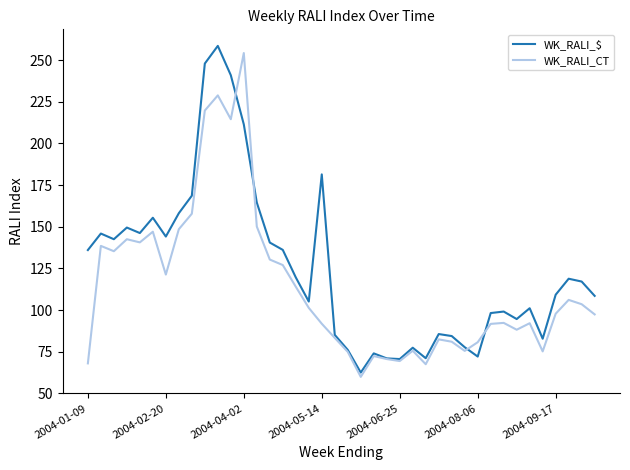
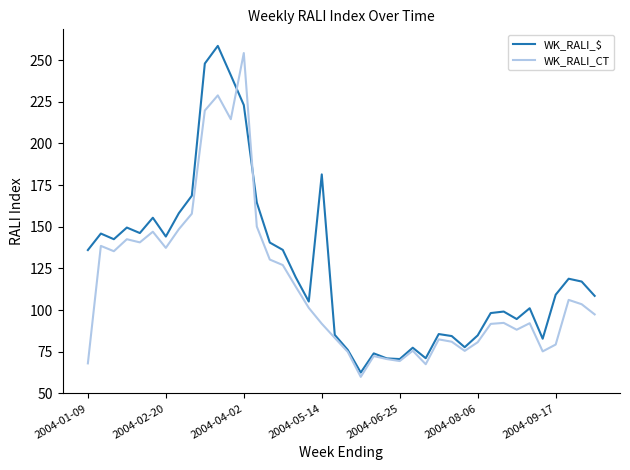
  {
    "WK_RALI_$": {
      "2004-01-09": 136,
      "2004-02-20": 144,
-     "2004-04-02": 211,
+     "2004-04-02": 223,
      "2004-05-14": 181,
-     "2004-08-06": 72,
+     "2004-08-06": 85,
      "2004-09-17": 109
    },
    "WK_RALI_CT": {
      "2004-01-09": 68,
-     "2004-02-20": 121,
+     "2004-02-20": 137,
      "2004-04-02": 254,
      "2004-05-14": 92,
      "2004-08-06": 81,
-     "2004-09-17": 98
+     "2004-09-17": 79
    }
  }
